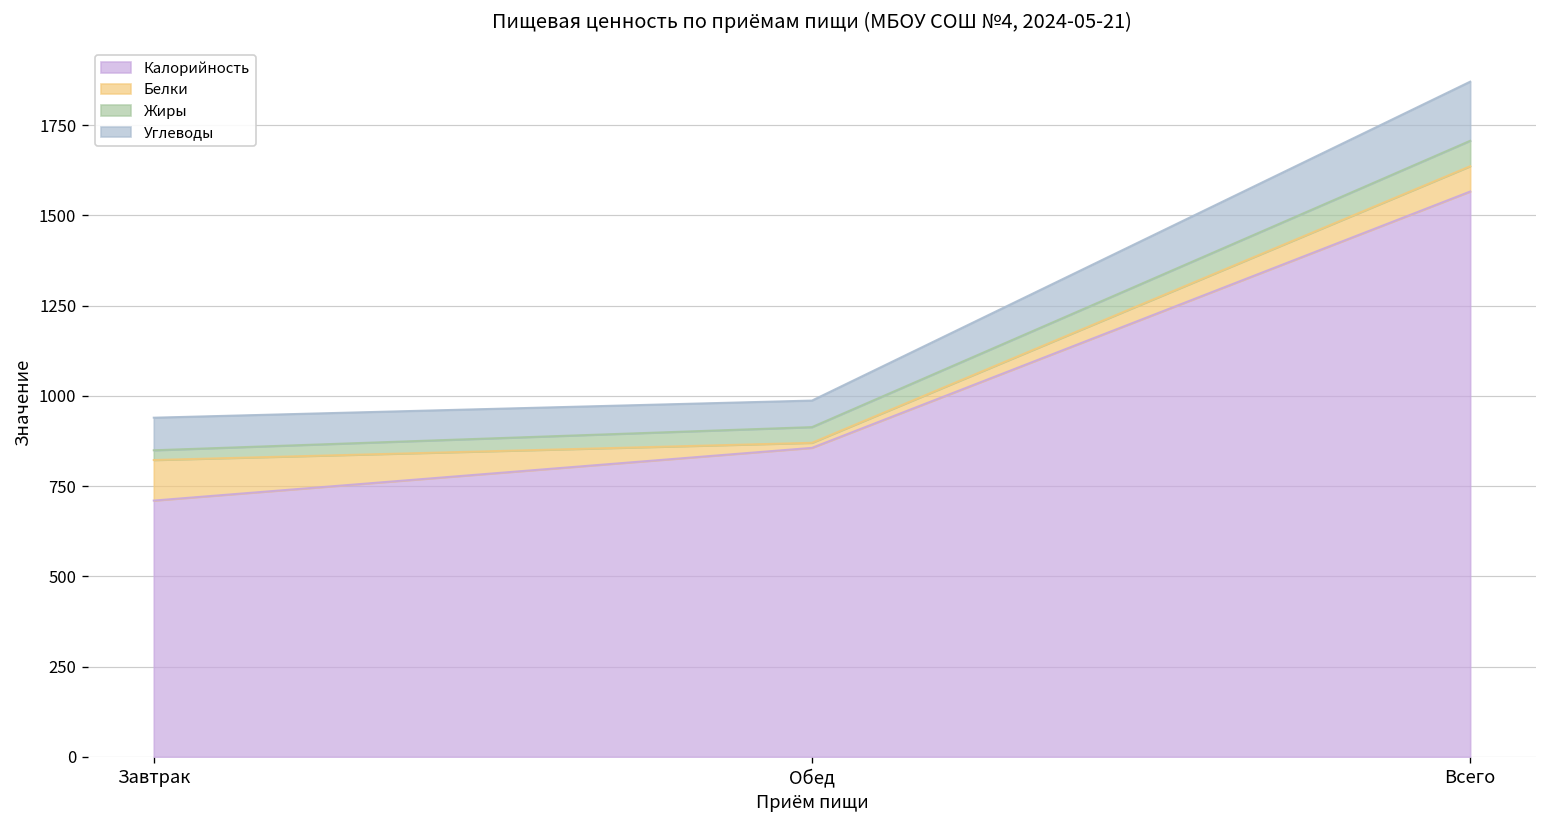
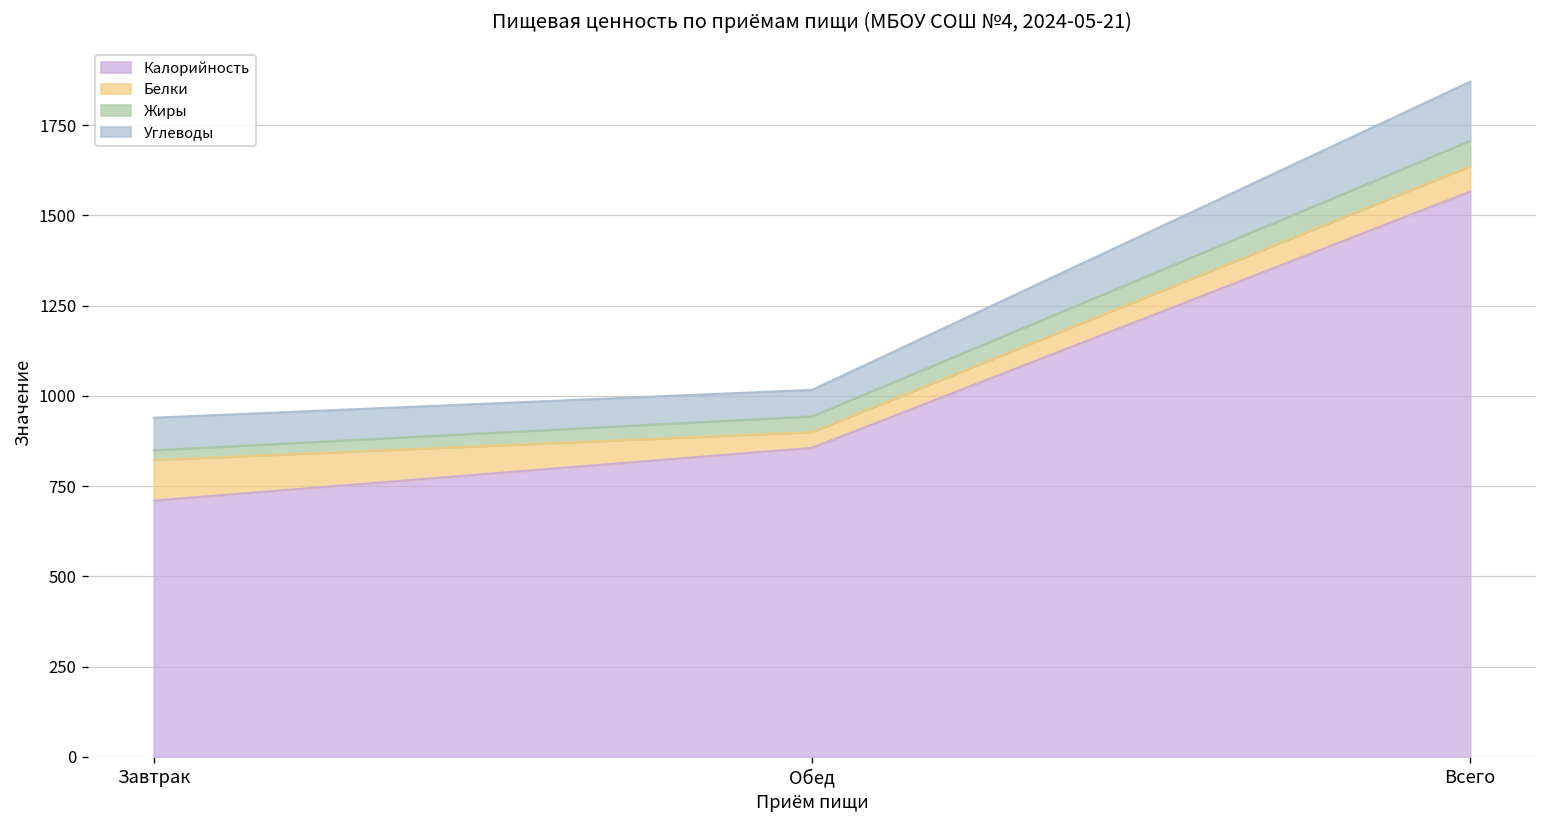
  {
    "Белки": {
      "Завтрак": 110,
-     "Обед": 10,
+     "Обед": 40,
      "Всего": 70
    }
  }
